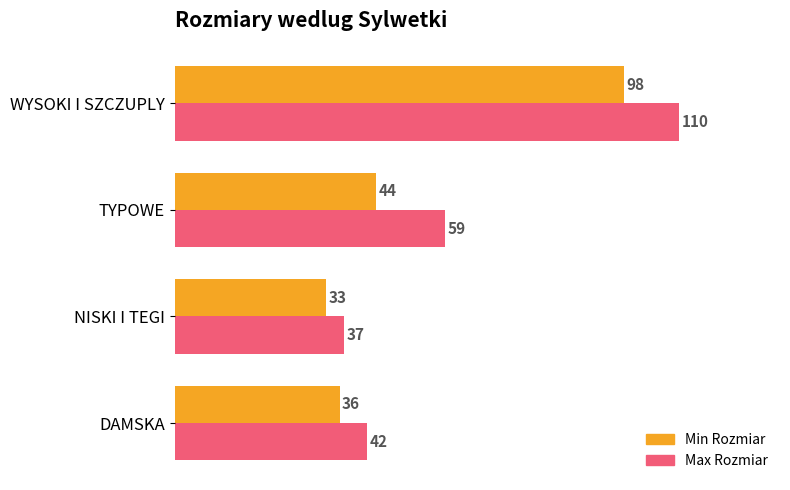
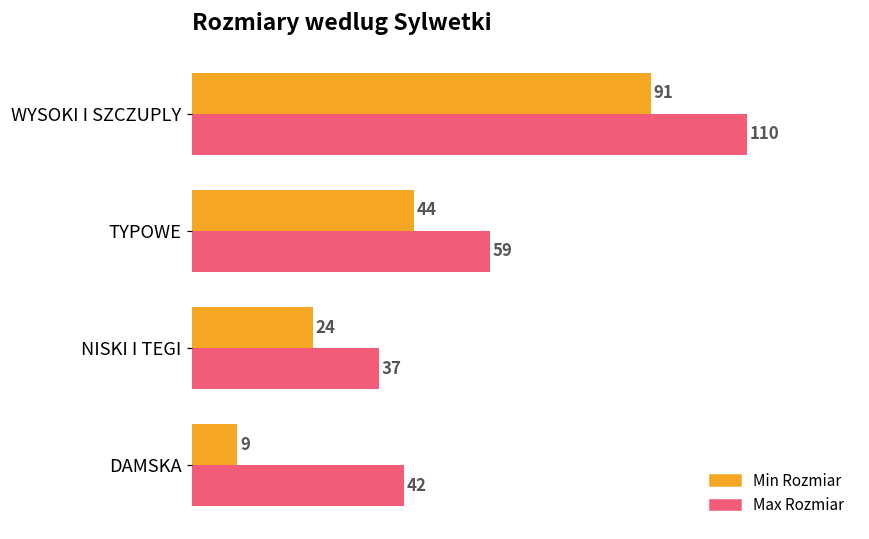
  {
    "Min Rozmiar": {
-     "WYSOKI I SZCZUPLY": 98,
+     "WYSOKI I SZCZUPLY": 91,
      "TYPOWE": 44,
-     "NISKI I TEGI": 33,
-     "DAMSKA": 36
+     "NISKI I TEGI": 24,
+     "DAMSKA": 9
    },
    "Max Rozmiar": {
      "WYSOKI I SZCZUPLY": 110,
      "TYPOWE": 59,
      "NISKI I TEGI": 37,
      "DAMSKA": 42
    }
  }
